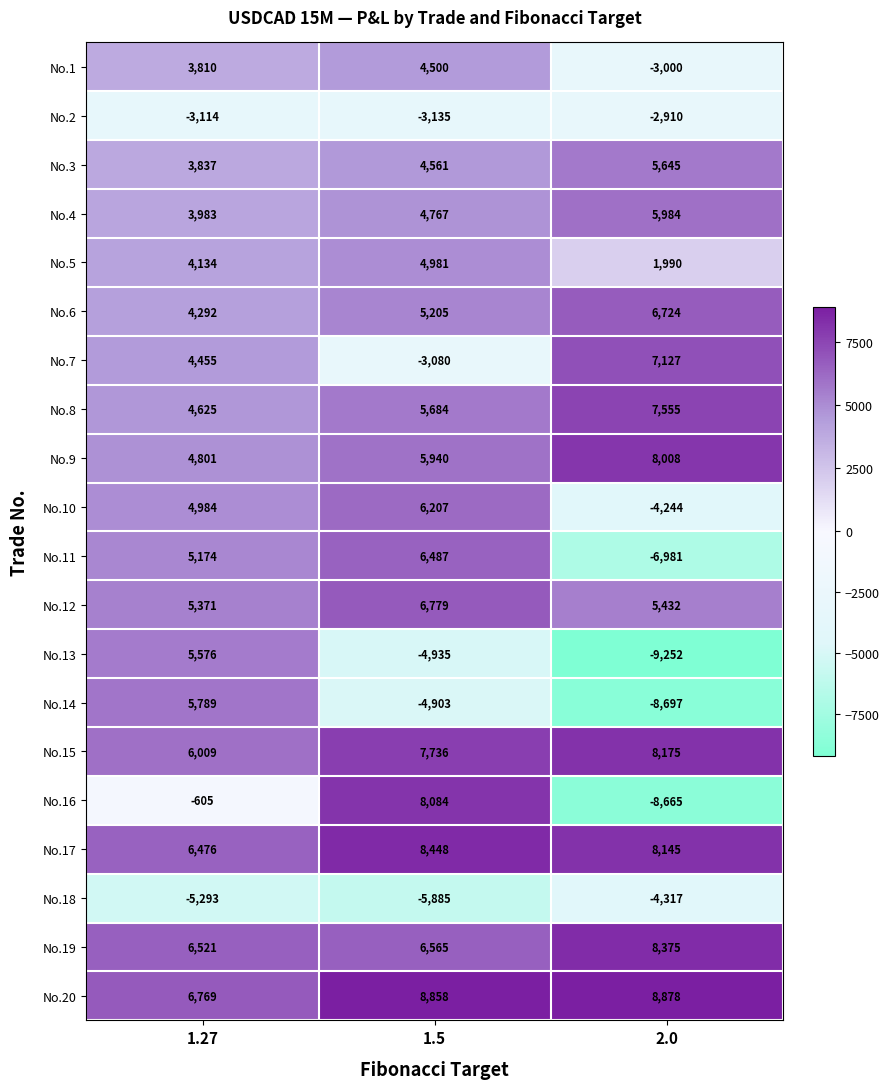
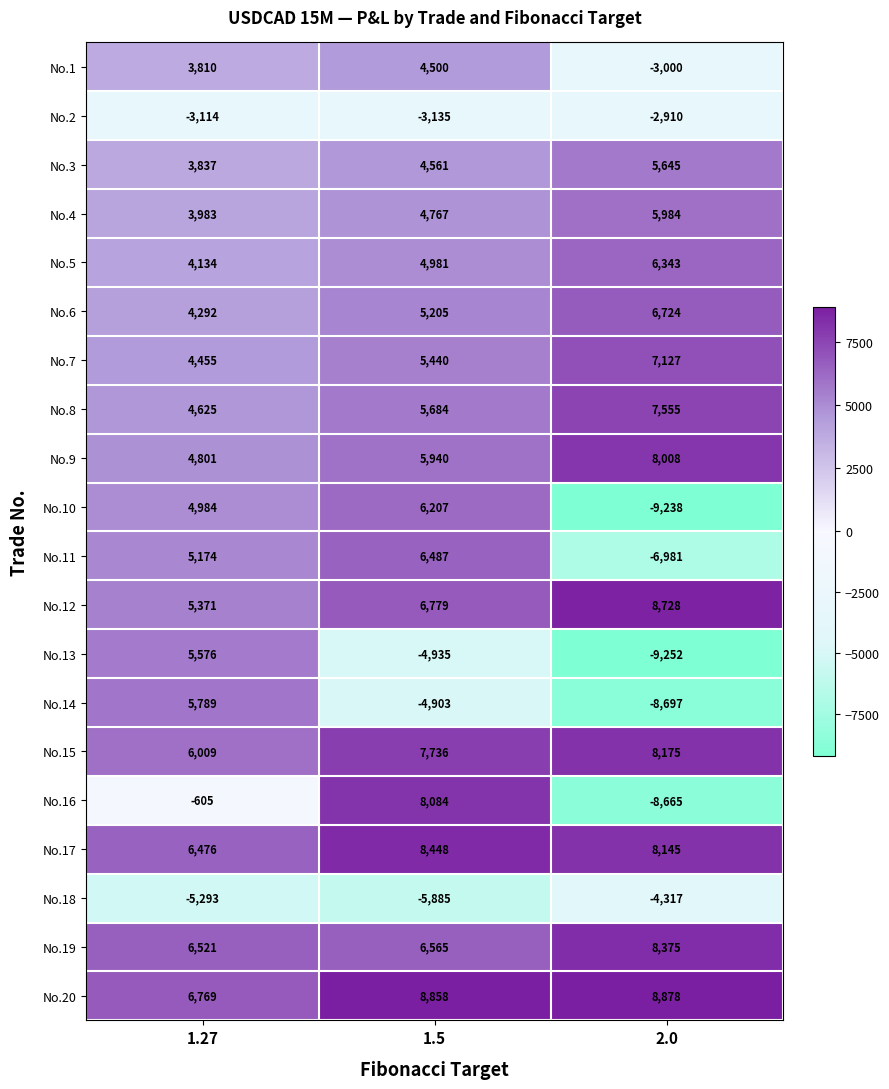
  {
    "No.1": {
      "1.27": "3,810",
      "1.5": "4,500",
      "2.0": "-3,000"
    },
    "No.2": {
      "1.27": "-3,114",
      "1.5": "-3,135",
      "2.0": "-2,910"
    },
    "No.3": {
      "1.27": "3,837",
      "1.5": "4,561",
      "2.0": "5,645"
    },
    "No.4": {
      "1.27": "3,983",
      "1.5": "4,767",
      "2.0": "5,984"
    },
    "No.5": {
      "1.27": "4,134",
      "1.5": "4,981",
-     "2.0": "1,990"
+     "2.0": "6,343"
    },
    "No.6": {
      "1.27": "4,292",
      "1.5": "5,205",
      "2.0": "6,724"
    },
    "No.7": {
      "1.27": "4,455",
-     "1.5": "-3,080",
+     "1.5": "5,440",
      "2.0": "7,127"
    },
    "No.8": {
      "1.27": "4,625",
      "1.5": "5,684",
      "2.0": "7,555"
    },
    "No.9": {
      "1.27": "4,801",
      "1.5": "5,940",
      "2.0": "8,008"
    },
    "No.10": {
      "1.27": "4,984",
      "1.5": "6,207",
-     "2.0": "-4,244"
+     "2.0": "-9,238"
    },
    "No.11": {
      "1.27": "5,174",
      "1.5": "6,487",
      "2.0": "-6,981"
    },
    "No.12": {
      "1.27": "5,371",
      "1.5": "6,779",
-     "2.0": "5,432"
+     "2.0": "8,728"
    },
    "No.13": {
      "1.27": "5,576",
      "1.5": "-4,935",
      "2.0": "-9,252"
    },
    "No.14": {
      "1.27": "5,789",
      "1.5": "-4,903",
      "2.0": "-8,697"
    },
    "No.15": {
      "1.27": "6,009",
      "1.5": "7,736",
      "2.0": "8,175"
    },
    "No.16": {
      "1.27": "-605",
      "1.5": "8,084",
      "2.0": "-8,665"
    },
    "No.17": {
      "1.27": "6,476",
      "1.5": "8,448",
      "2.0": "8,145"
    },
    "No.18": {
      "1.27": "-5,293",
      "1.5": "-5,885",
      "2.0": "-4,317"
    },
    "No.19": {
      "1.27": "6,521",
      "1.5": "6,565",
      "2.0": "8,375"
    },
    "No.20": {
      "1.27": "6,769",
      "1.5": "8,858",
      "2.0": "8,878"
    }
  }
